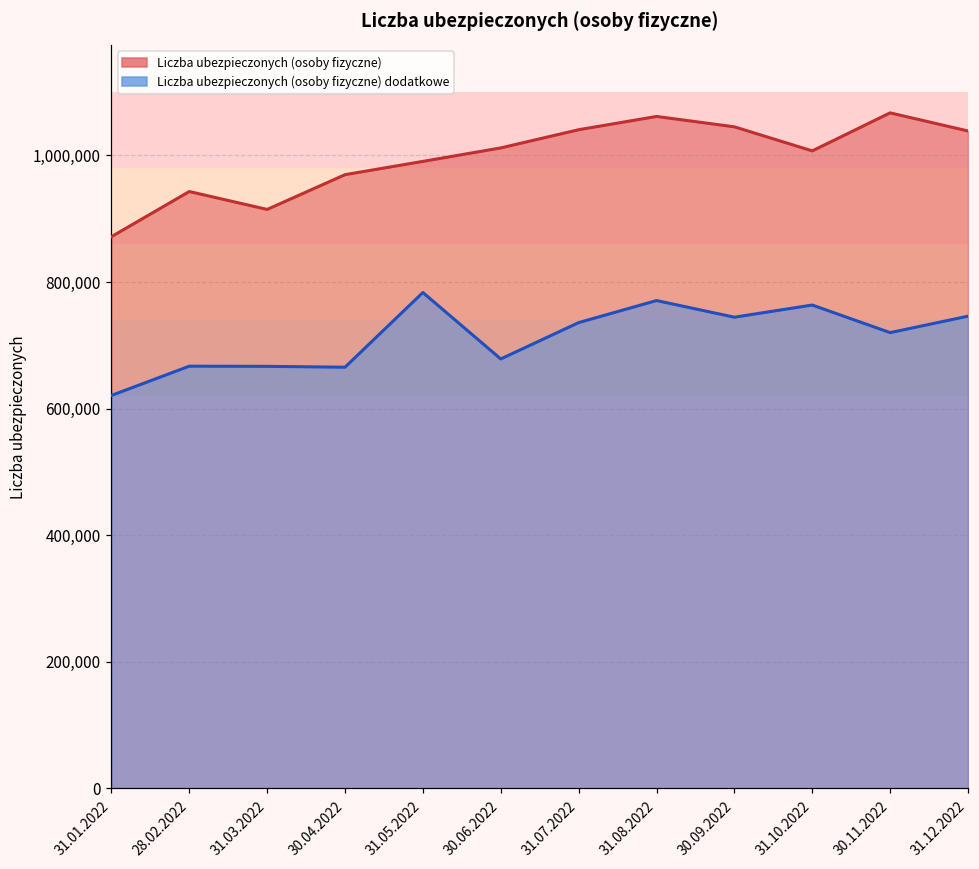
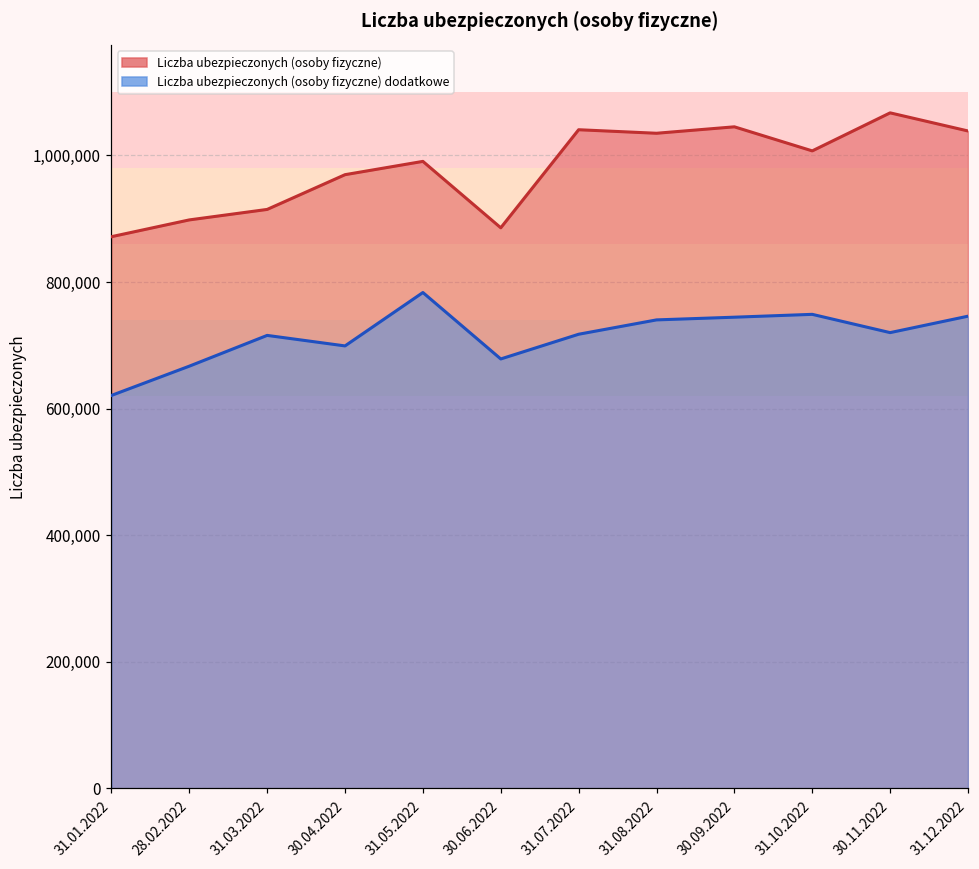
  {
    "Liczba ubezpieczonych (osoby fizyczne)": {
      "31.01.2022": "870,000",
-     "28.02.2022": "940,000",
+     "28.02.2022": "900,000",
      "31.03.2022": "910,000",
      "30.04.2022": "970,000",
      "31.05.2022": "990,000",
-     "30.06.2022": "1,010,000",
+     "30.06.2022": "890,000",
      "31.07.2022": "1,040,000",
-     "31.08.2022": "1,060,000",
+     "31.08.2022": "1,030,000",
      "30.09.2022": "1,050,000",
      "31.10.2022": "1,010,000",
      "30.11.2022": "1,070,000",
      "31.12.2022": "1,040,000"
    },
    "Liczba ubezpieczonych (osoby fizyczne) dodatkowe": {
      "31.01.2022": "620,000",
      "28.02.2022": "670,000",
-     "31.03.2022": "670,000",
-     "30.04.2022": "670,000",
+     "31.03.2022": "720,000",
+     "30.04.2022": "700,000",
      "31.05.2022": "780,000",
      "30.06.2022": "680,000",
-     "31.07.2022": "740,000",
-     "31.08.2022": "770,000",
+     "31.07.2022": "720,000",
+     "31.08.2022": "740,000",
      "30.09.2022": "740,000",
-     "31.10.2022": "760,000",
+     "31.10.2022": "750,000",
      "30.11.2022": "720,000",
      "31.12.2022": "750,000"
    }
  }
